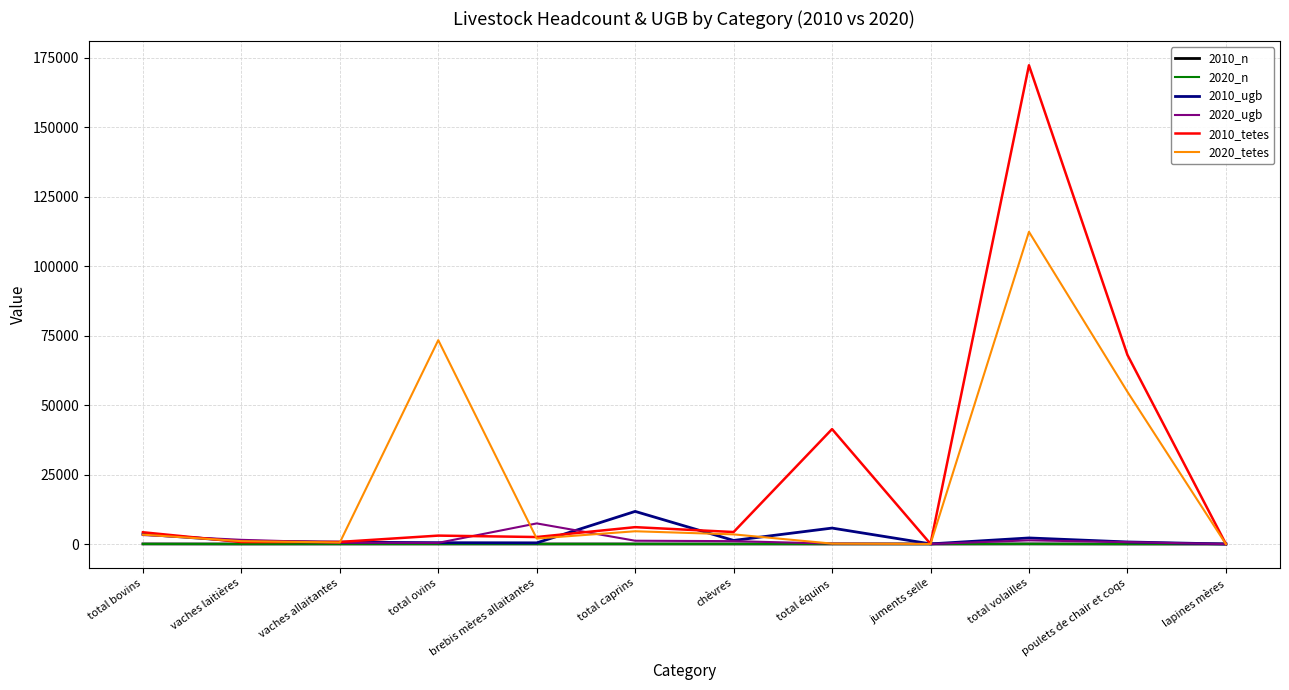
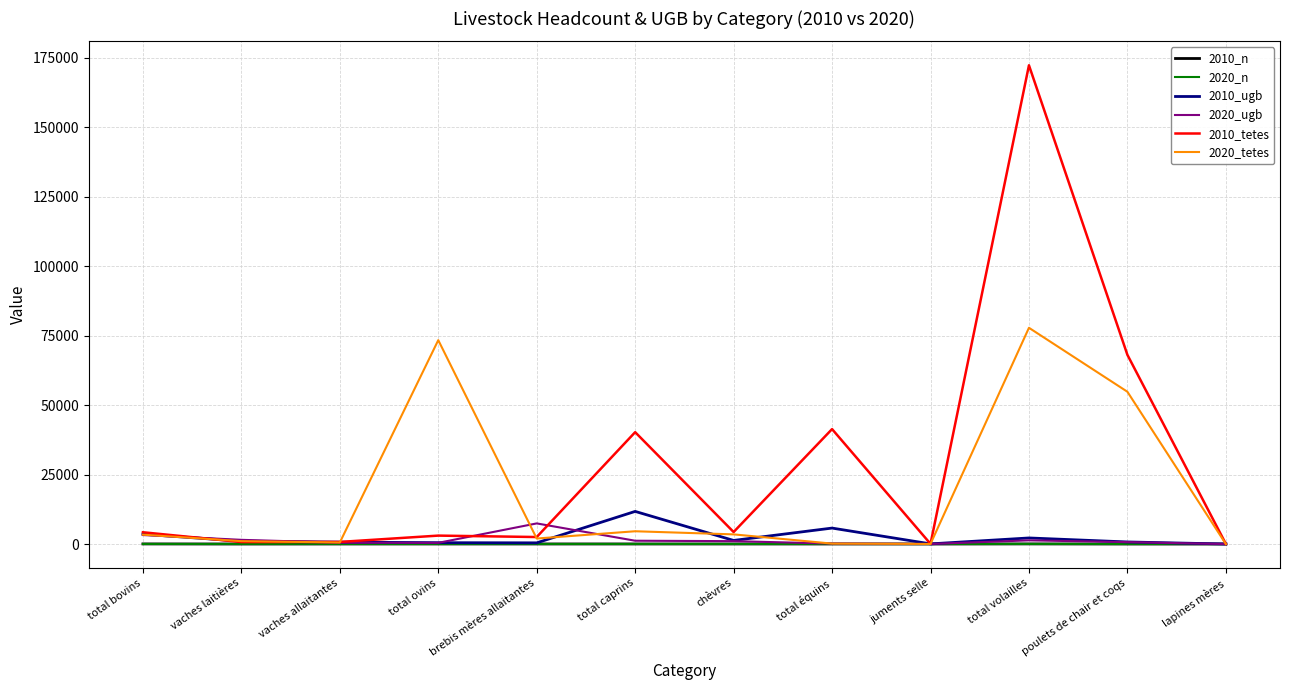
  {
    "2020_n": {
      "total bovins": 0,
      "total caprins": 0,
      "chèvres": 0,
      "total volailles": 0
    },
    "2010_ugb": {
      "total caprins": 12000,
      "total équins": 6000
    },
    "2020_ugb": {
      "brebis mères allaitantes": 7000,
      "total caprins": 1000
    },
    "2010_tetes": {
      "total ovins": 3000,
-     "total caprins": 6000,
+     "total caprins": 40000,
      "total équins": 41000,
      "total volailles": 172000,
      "poulets de chair et coqs": 68000
    },
    "2020_tetes": {
      "total ovins": 73000,
      "total caprins": 5000,
-     "total volailles": 112000,
+     "total volailles": 78000,
      "poulets de chair et coqs": 55000
    }
  }
